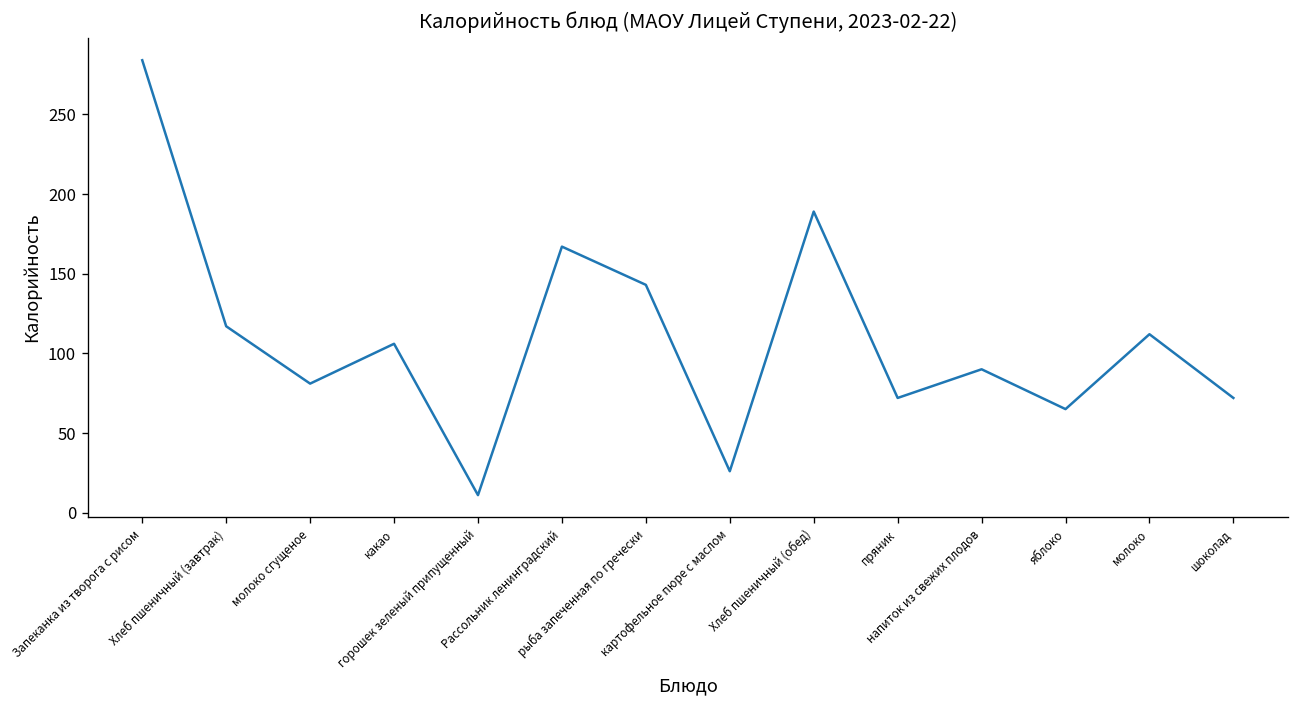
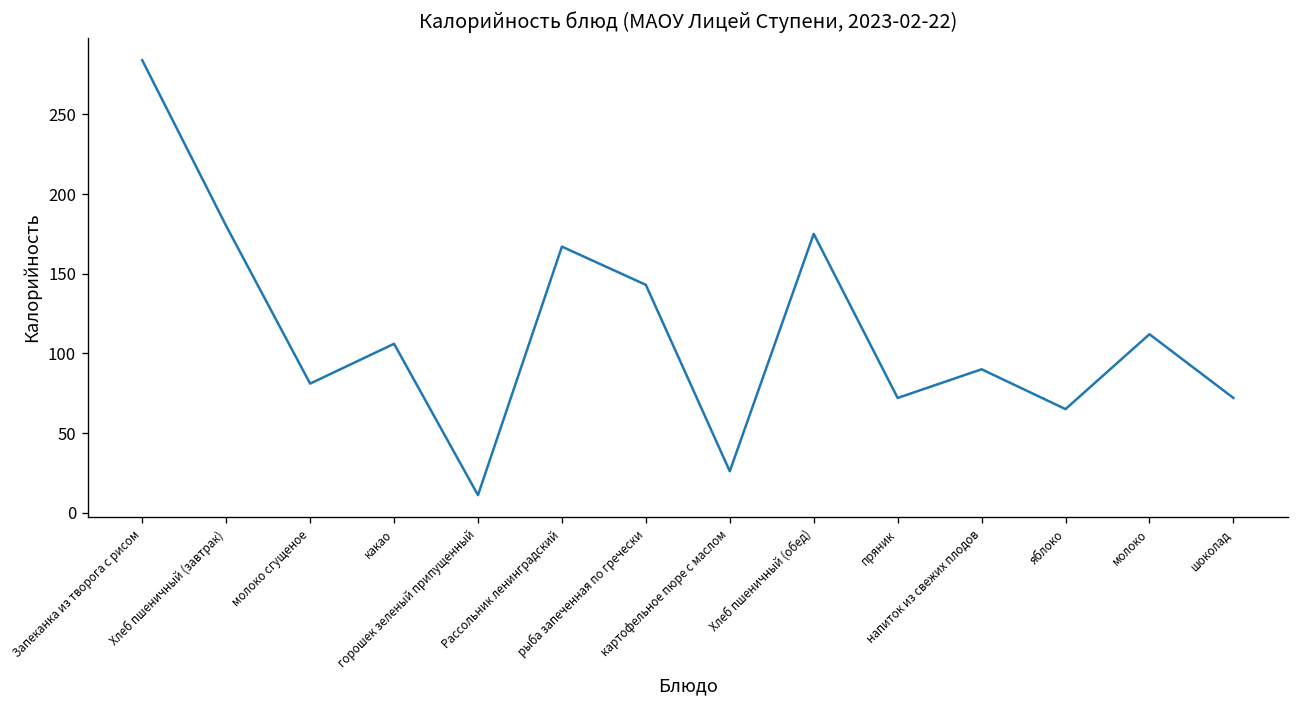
  {
    "Запеканка из творога с рисом": 284,
-   "Хлеб пшеничный (завтрак)": 117,
+   "Хлеб пшеничный (завтрак)": 180,
    "молоко сгущеное": 81,
    "какао": 106,
    "горошек зеленый припущенный": 11,
    "Рассольник ленинградский": 167,
    "рыба запеченная по гречески": 143,
    "картофельное пюре с маслом": 26,
-   "Хлеб пшеничный (обед)": 189,
+   "Хлеб пшеничный (обед)": 175,
    "пряник": 72,
    "напиток из свежих плодов": 90,
    "яблоко": 65,
    "молоко": 112,
    "шоколад": 72
  }
